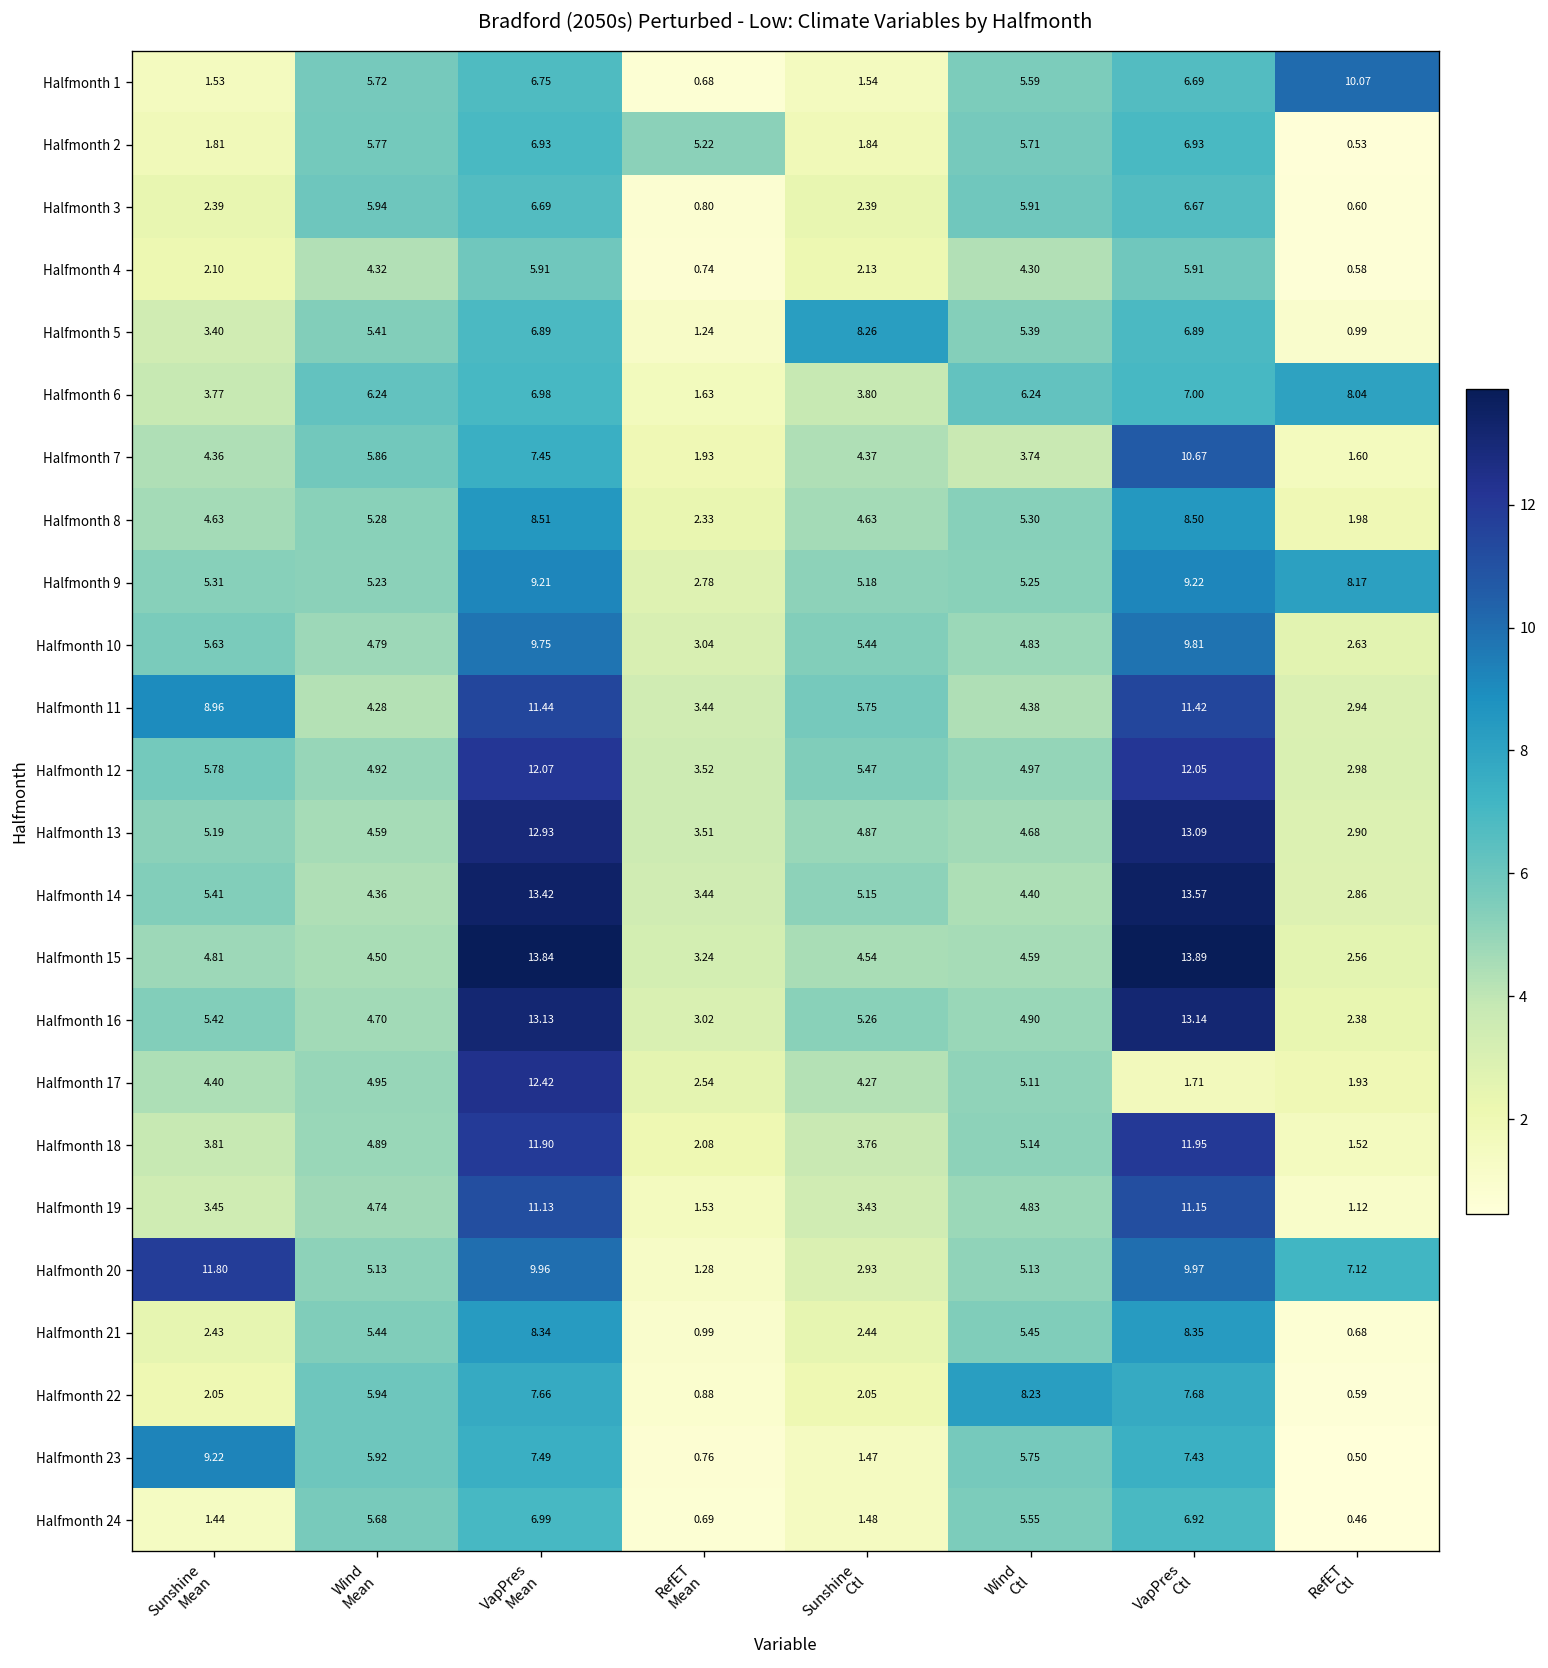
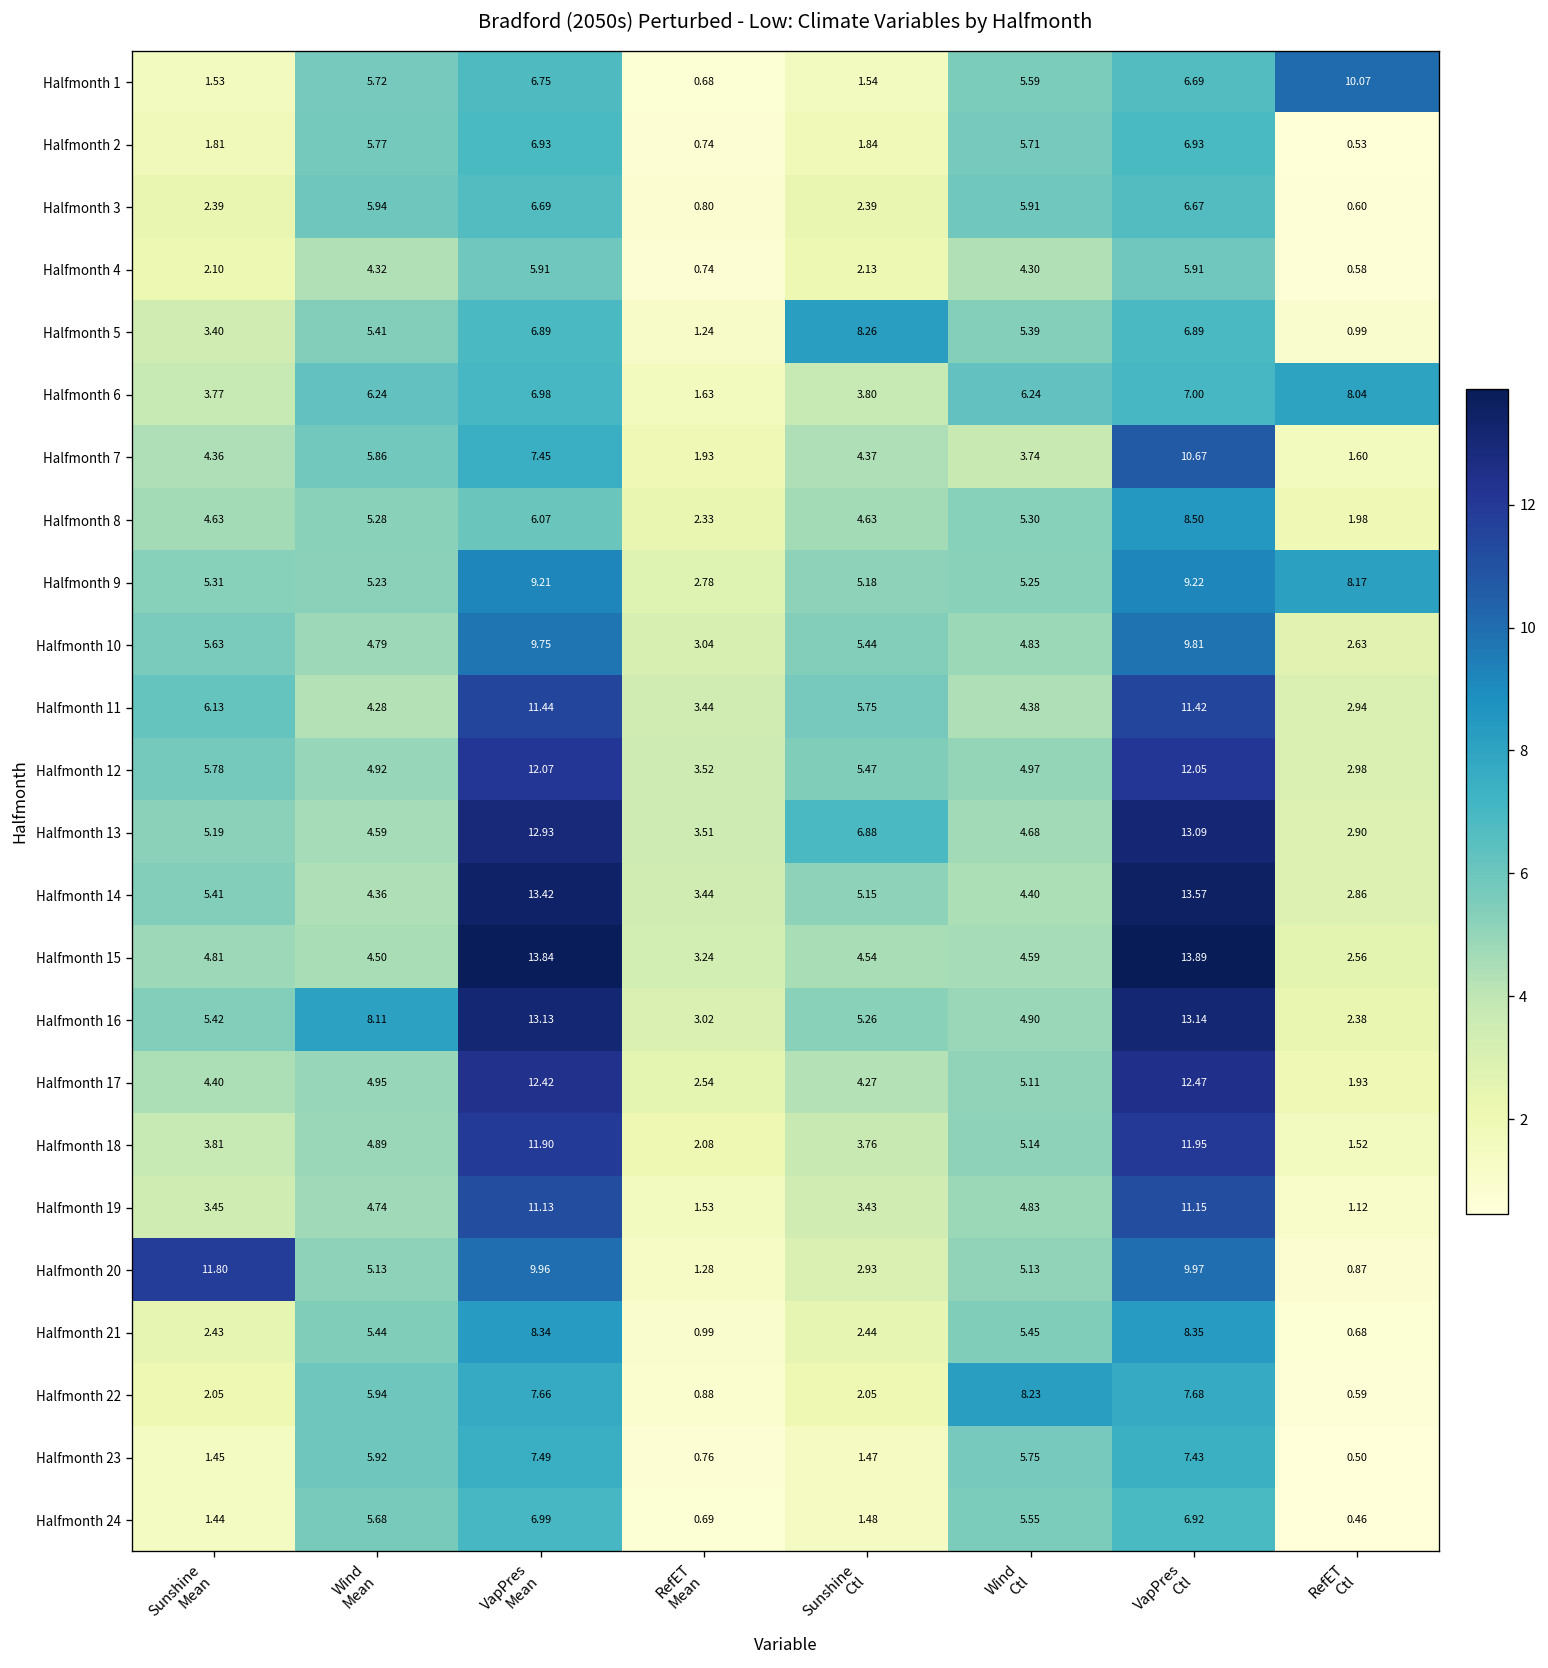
  {
    "Halfmonth 1": {
      "Sunshine Mean": 1.53,
      "Wind Mean": 5.72,
      "VapPres Mean": 6.75,
      "RefET Mean": 0.68,
      "Sunshine Ctl": 1.54,
      "Wind Ctl": 5.59,
      "VapPres Ctl": 6.69,
      "RefET Ctl": 10.07
    },
    "Halfmonth 2": {
      "Sunshine Mean": 1.81,
      "Wind Mean": 5.77,
      "VapPres Mean": 6.93,
-     "RefET Mean": 5.22,
+     "RefET Mean": 0.74,
      "Sunshine Ctl": 1.84,
      "Wind Ctl": 5.71,
      "VapPres Ctl": 6.93,
      "RefET Ctl": 0.53
    },
    "Halfmonth 3": {
      "Sunshine Mean": 2.39,
      "Wind Mean": 5.94,
      "VapPres Mean": 6.69,
      "RefET Mean": 0.80,
      "Sunshine Ctl": 2.39,
      "Wind Ctl": 5.91,
      "VapPres Ctl": 6.67,
      "RefET Ctl": 0.60
    },
    "Halfmonth 4": {
      "Sunshine Mean": 2.10,
      "Wind Mean": 4.32,
      "VapPres Mean": 5.91,
      "RefET Mean": 0.74,
      "Sunshine Ctl": 2.13,
      "Wind Ctl": 4.30,
      "VapPres Ctl": 5.91,
      "RefET Ctl": 0.58
    },
    "Halfmonth 5": {
      "Sunshine Mean": 3.40,
      "Wind Mean": 5.41,
      "VapPres Mean": 6.89,
      "RefET Mean": 1.24,
      "Sunshine Ctl": 8.26,
      "Wind Ctl": 5.39,
      "VapPres Ctl": 6.89,
      "RefET Ctl": 0.99
    },
    "Halfmonth 6": {
      "Sunshine Mean": 3.77,
      "Wind Mean": 6.24,
      "VapPres Mean": 6.98,
      "RefET Mean": 1.63,
      "Sunshine Ctl": 3.80,
      "Wind Ctl": 6.24,
      "VapPres Ctl": 7.00,
      "RefET Ctl": 8.04
    },
    "Halfmonth 7": {
      "Sunshine Mean": 4.36,
      "Wind Mean": 5.86,
      "VapPres Mean": 7.45,
      "RefET Mean": 1.93,
      "Sunshine Ctl": 4.37,
      "Wind Ctl": 3.74,
      "VapPres Ctl": 10.67,
      "RefET Ctl": 1.60
    },
    "Halfmonth 8": {
      "Sunshine Mean": 4.63,
      "Wind Mean": 5.28,
-     "VapPres Mean": 8.51,
+     "VapPres Mean": 6.07,
      "RefET Mean": 2.33,
      "Sunshine Ctl": 4.63,
      "Wind Ctl": 5.30,
      "VapPres Ctl": 8.50,
      "RefET Ctl": 1.98
    },
    "Halfmonth 9": {
      "Sunshine Mean": 5.31,
      "Wind Mean": 5.23,
      "VapPres Mean": 9.21,
      "RefET Mean": 2.78,
      "Sunshine Ctl": 5.18,
      "Wind Ctl": 5.25,
      "VapPres Ctl": 9.22,
      "RefET Ctl": 8.17
    },
    "Halfmonth 10": {
      "Sunshine Mean": 5.63,
      "Wind Mean": 4.79,
      "VapPres Mean": 9.75,
      "RefET Mean": 3.04,
      "Sunshine Ctl": 5.44,
      "Wind Ctl": 4.83,
      "VapPres Ctl": 9.81,
      "RefET Ctl": 2.63
    },
    "Halfmonth 11": {
-     "Sunshine Mean": 8.96,
+     "Sunshine Mean": 6.13,
      "Wind Mean": 4.28,
      "VapPres Mean": 11.44,
      "RefET Mean": 3.44,
      "Sunshine Ctl": 5.75,
      "Wind Ctl": 4.38,
      "VapPres Ctl": 11.42,
      "RefET Ctl": 2.94
    },
    "Halfmonth 12": {
      "Sunshine Mean": 5.78,
      "Wind Mean": 4.92,
      "VapPres Mean": 12.07,
      "RefET Mean": 3.52,
      "Sunshine Ctl": 5.47,
      "Wind Ctl": 4.97,
      "VapPres Ctl": 12.05,
      "RefET Ctl": 2.98
    },
    "Halfmonth 13": {
      "Sunshine Mean": 5.19,
      "Wind Mean": 4.59,
      "VapPres Mean": 12.93,
      "RefET Mean": 3.51,
-     "Sunshine Ctl": 4.87,
+     "Sunshine Ctl": 6.88,
      "Wind Ctl": 4.68,
      "VapPres Ctl": 13.09,
      "RefET Ctl": 2.90
    },
    "Halfmonth 14": {
      "Sunshine Mean": 5.41,
      "Wind Mean": 4.36,
      "VapPres Mean": 13.42,
      "RefET Mean": 3.44,
      "Sunshine Ctl": 5.15,
      "Wind Ctl": 4.40,
      "VapPres Ctl": 13.57,
      "RefET Ctl": 2.86
    },
    "Halfmonth 15": {
      "Sunshine Mean": 4.81,
      "Wind Mean": 4.50,
      "VapPres Mean": 13.84,
      "RefET Mean": 3.24,
      "Sunshine Ctl": 4.54,
      "Wind Ctl": 4.59,
      "VapPres Ctl": 13.89,
      "RefET Ctl": 2.56
    },
    "Halfmonth 16": {
      "Sunshine Mean": 5.42,
-     "Wind Mean": 4.70,
+     "Wind Mean": 8.11,
      "VapPres Mean": 13.13,
      "RefET Mean": 3.02,
      "Sunshine Ctl": 5.26,
      "Wind Ctl": 4.90,
      "VapPres Ctl": 13.14,
      "RefET Ctl": 2.38
    },
    "Halfmonth 17": {
      "Sunshine Mean": 4.40,
      "Wind Mean": 4.95,
      "VapPres Mean": 12.42,
      "RefET Mean": 2.54,
      "Sunshine Ctl": 4.27,
      "Wind Ctl": 5.11,
-     "VapPres Ctl": 1.71,
+     "VapPres Ctl": 12.47,
      "RefET Ctl": 1.93
    },
    "Halfmonth 18": {
      "Sunshine Mean": 3.81,
      "Wind Mean": 4.89,
      "VapPres Mean": 11.90,
      "RefET Mean": 2.08,
      "Sunshine Ctl": 3.76,
      "Wind Ctl": 5.14,
      "VapPres Ctl": 11.95,
      "RefET Ctl": 1.52
    },
    "Halfmonth 19": {
      "Sunshine Mean": 3.45,
      "Wind Mean": 4.74,
      "VapPres Mean": 11.13,
      "RefET Mean": 1.53,
      "Sunshine Ctl": 3.43,
      "Wind Ctl": 4.83,
      "VapPres Ctl": 11.15,
      "RefET Ctl": 1.12
    },
    "Halfmonth 20": {
      "Sunshine Mean": 11.80,
      "Wind Mean": 5.13,
      "VapPres Mean": 9.96,
      "RefET Mean": 1.28,
      "Sunshine Ctl": 2.93,
      "Wind Ctl": 5.13,
      "VapPres Ctl": 9.97,
-     "RefET Ctl": 7.12
+     "RefET Ctl": 0.87
    },
    "Halfmonth 21": {
      "Sunshine Mean": 2.43,
      "Wind Mean": 5.44,
      "VapPres Mean": 8.34,
      "RefET Mean": 0.99,
      "Sunshine Ctl": 2.44,
      "Wind Ctl": 5.45,
      "VapPres Ctl": 8.35,
      "RefET Ctl": 0.68
    },
    "Halfmonth 22": {
      "Sunshine Mean": 2.05,
      "Wind Mean": 5.94,
      "VapPres Mean": 7.66,
      "RefET Mean": 0.88,
      "Sunshine Ctl": 2.05,
      "Wind Ctl": 8.23,
      "VapPres Ctl": 7.68,
      "RefET Ctl": 0.59
    },
    "Halfmonth 23": {
-     "Sunshine Mean": 9.22,
+     "Sunshine Mean": 1.45,
      "Wind Mean": 5.92,
      "VapPres Mean": 7.49,
      "RefET Mean": 0.76,
      "Sunshine Ctl": 1.47,
      "Wind Ctl": 5.75,
      "VapPres Ctl": 7.43,
      "RefET Ctl": 0.50
    },
    "Halfmonth 24": {
      "Sunshine Mean": 1.44,
      "Wind Mean": 5.68,
      "VapPres Mean": 6.99,
      "RefET Mean": 0.69,
      "Sunshine Ctl": 1.48,
      "Wind Ctl": 5.55,
      "VapPres Ctl": 6.92,
      "RefET Ctl": 0.46
    }
  }
